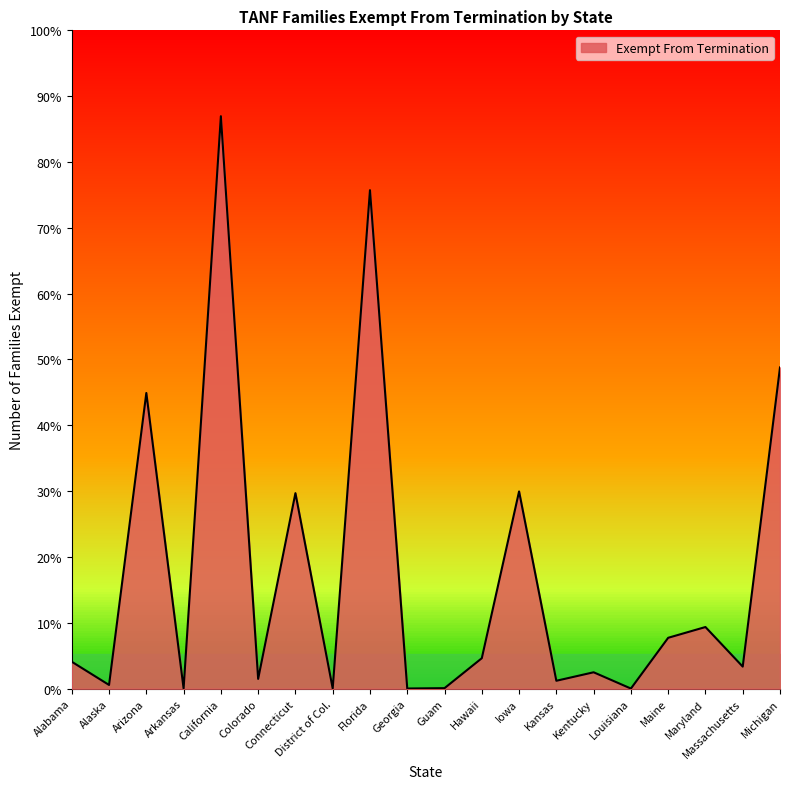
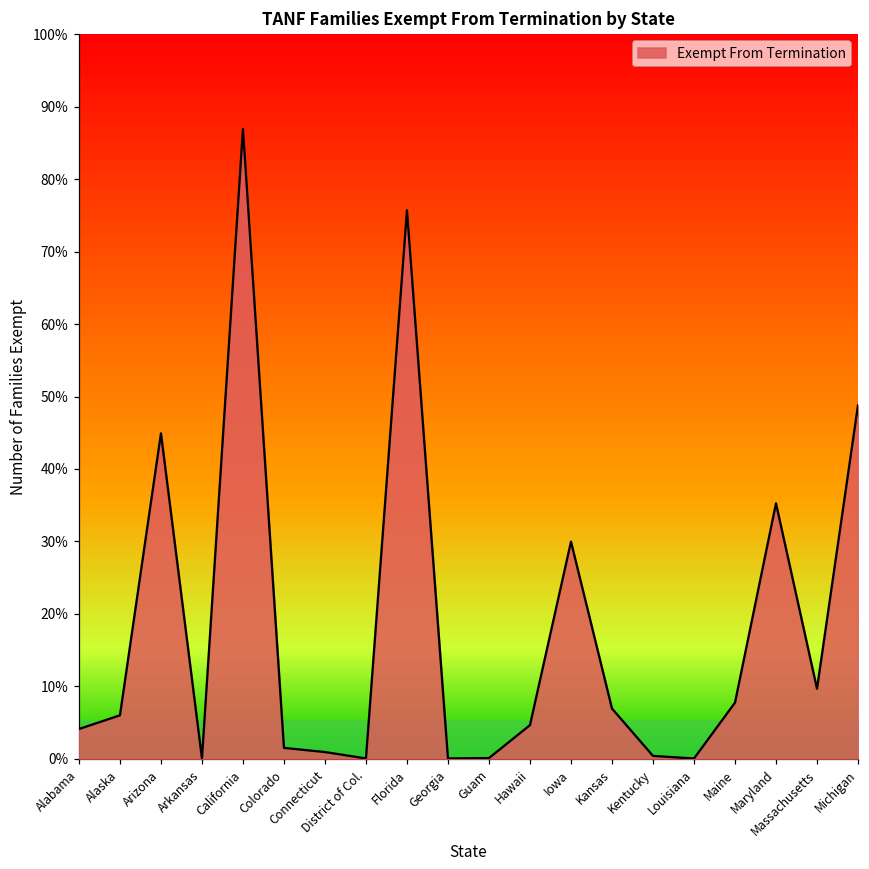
  {
    "Exempt From Termination": {
      "Alabama": "4%",
-     "Alaska": "1%",
+     "Alaska": "6%",
      "Arizona": "45%",
      "Arkansas": "0%",
      "California": "87%",
      "Colorado": "1%",
-     "Connecticut": "30%",
+     "Connecticut": "1%",
      "District of Col.": "0%",
      "Florida": "76%",
      "Georgia": "0%",
      "Guam": "0%",
      "Hawaii": "5%",
      "Iowa": "30%",
-     "Kansas": "1%",
-     "Kentucky": "2%",
+     "Kansas": "7%",
+     "Kentucky": "0%",
      "Louisiana": "0%",
      "Maine": "8%",
-     "Maryland": "9%",
-     "Massachusetts": "3%",
+     "Maryland": "35%",
+     "Massachusetts": "10%",
      "Michigan": "49%"
    }
  }
